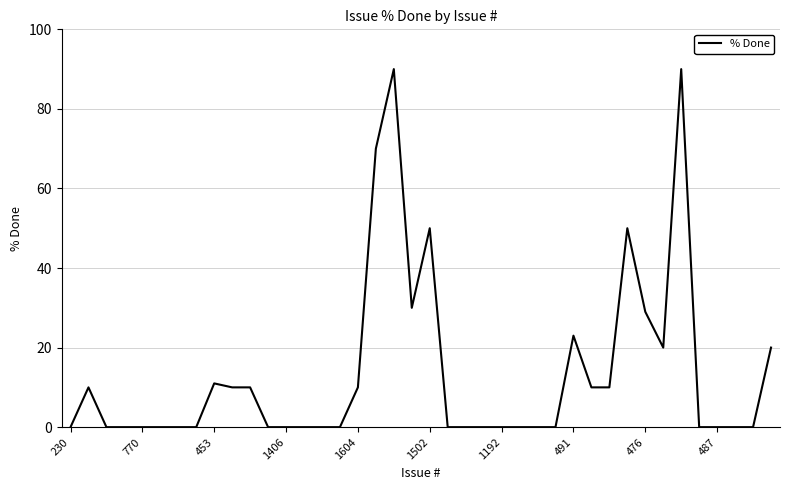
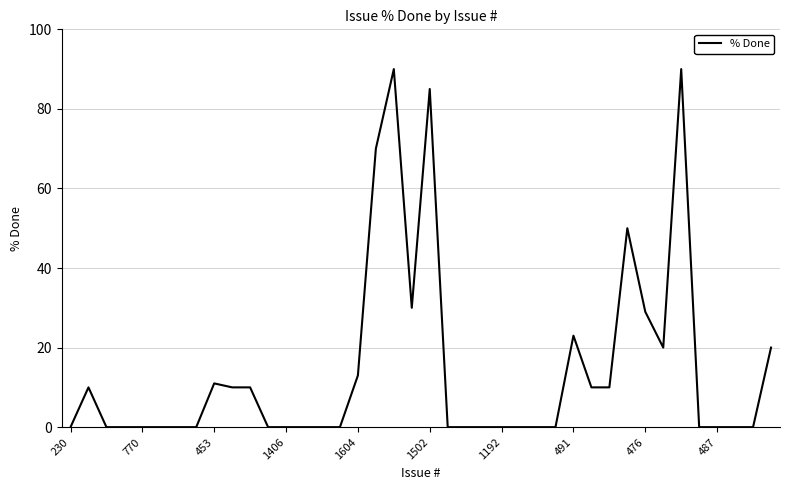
  {
    "230": 0,
    "770": 0,
    "453": 11,
    "1406": 0,
-   "1604": 10,
-   "1502": 50,
+   "1604": 13,
+   "1502": 85,
    "1192": 0,
    "491": 23,
    "476": 29,
    "487": 0
  }
